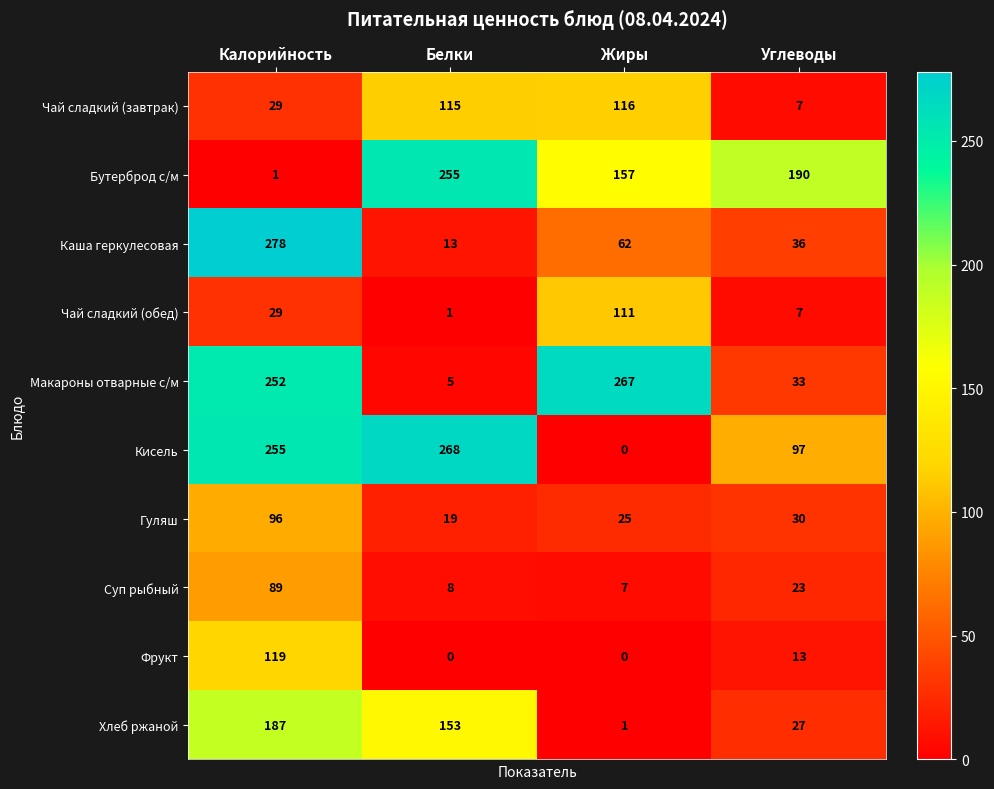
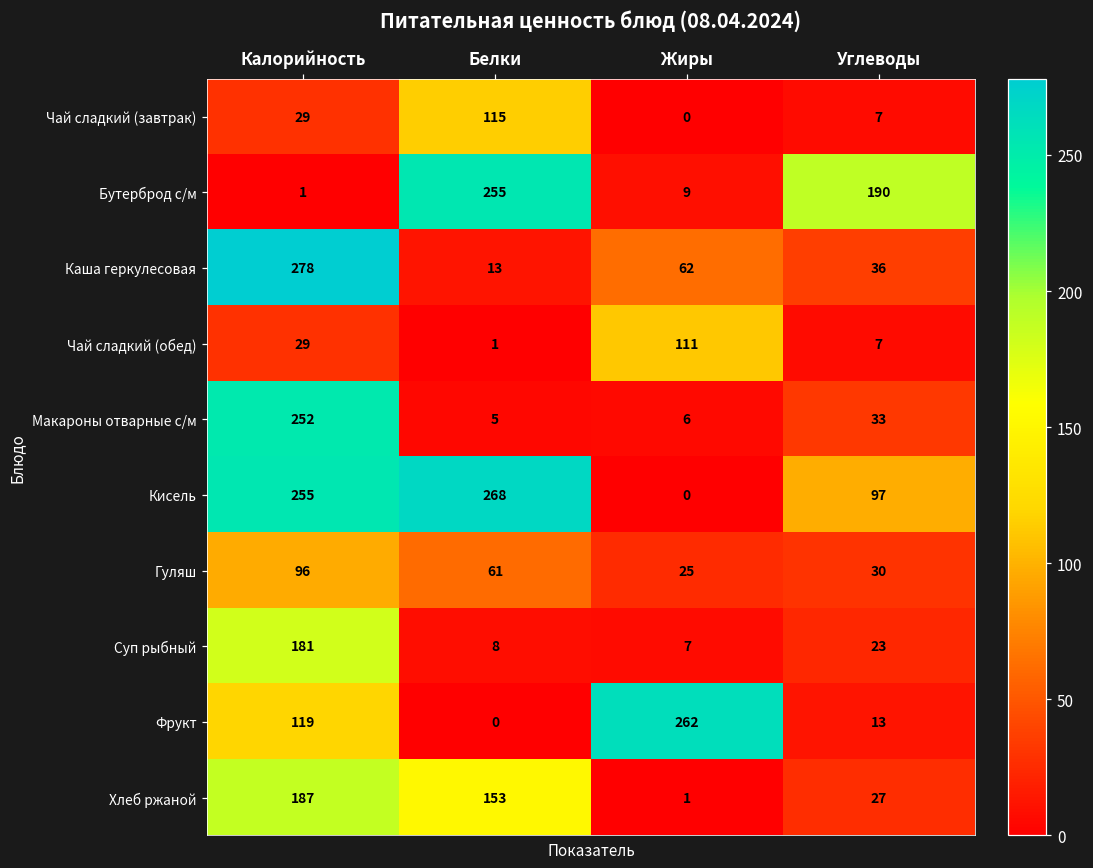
  {
    "Чай сладкий (завтрак)": {
      "Калорийность": 29,
      "Белки": 115,
-     "Жиры": 116,
+     "Жиры": 0,
      "Углеводы": 7
    },
    "Бутерброд с/м": {
      "Калорийность": 1,
      "Белки": 255,
-     "Жиры": 157,
+     "Жиры": 9,
      "Углеводы": 190
    },
    "Каша геркулесовая": {
      "Калорийность": 278,
      "Белки": 13,
      "Жиры": 62,
      "Углеводы": 36
    },
    "Чай сладкий (обед)": {
      "Калорийность": 29,
      "Белки": 1,
      "Жиры": 111,
      "Углеводы": 7
    },
    "Макароны отварные с/м": {
      "Калорийность": 252,
      "Белки": 5,
-     "Жиры": 267,
+     "Жиры": 6,
      "Углеводы": 33
    },
    "Кисель": {
      "Калорийность": 255,
      "Белки": 268,
      "Жиры": 0,
      "Углеводы": 97
    },
    "Гуляш": {
      "Калорийность": 96,
-     "Белки": 19,
+     "Белки": 61,
      "Жиры": 25,
      "Углеводы": 30
    },
    "Суп рыбный": {
-     "Калорийность": 89,
+     "Калорийность": 181,
      "Белки": 8,
      "Жиры": 7,
      "Углеводы": 23
    },
    "Фрукт": {
      "Калорийность": 119,
      "Белки": 0,
-     "Жиры": 0,
+     "Жиры": 262,
      "Углеводы": 13
    },
    "Хлеб ржаной": {
      "Калорийность": 187,
      "Белки": 153,
      "Жиры": 1,
      "Углеводы": 27
    }
  }
